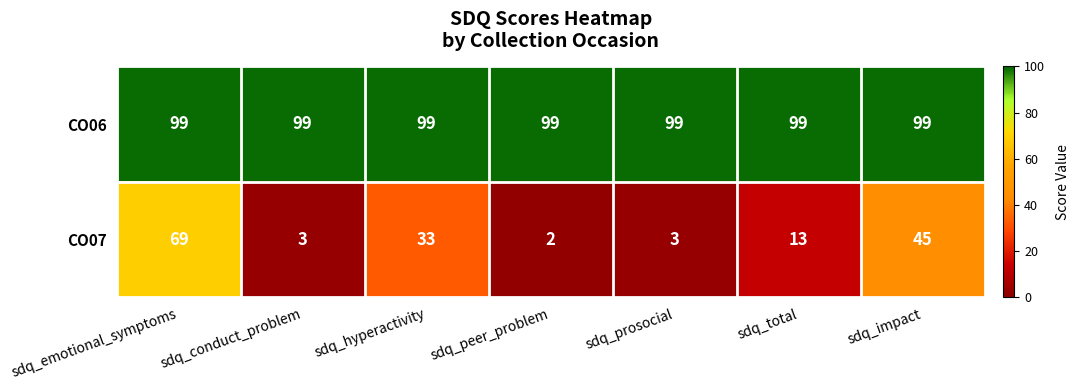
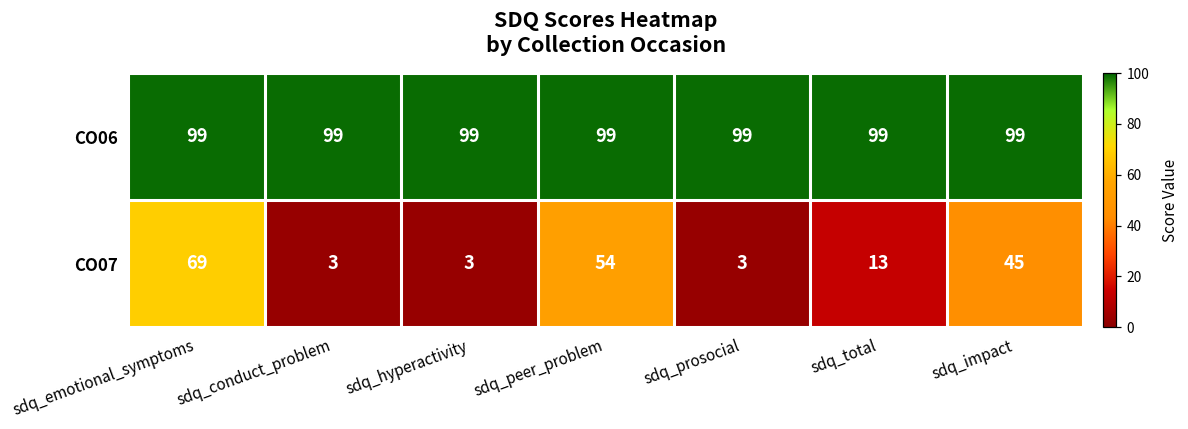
  {
    "CO06": {
      "sdq_emotional_symptoms": 99,
      "sdq_conduct_problem": 99,
      "sdq_hyperactivity": 99,
      "sdq_peer_problem": 99,
      "sdq_prosocial": 99,
      "sdq_total": 99,
      "sdq_impact": 99
    },
    "CO07": {
      "sdq_emotional_symptoms": 69,
      "sdq_conduct_problem": 3,
-     "sdq_hyperactivity": 33,
-     "sdq_peer_problem": 2,
+     "sdq_hyperactivity": 3,
+     "sdq_peer_problem": 54,
      "sdq_prosocial": 3,
      "sdq_total": 13,
      "sdq_impact": 45
    }
  }
